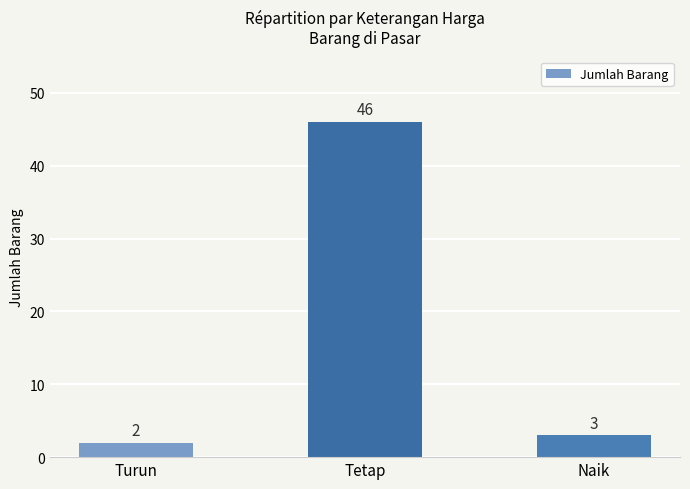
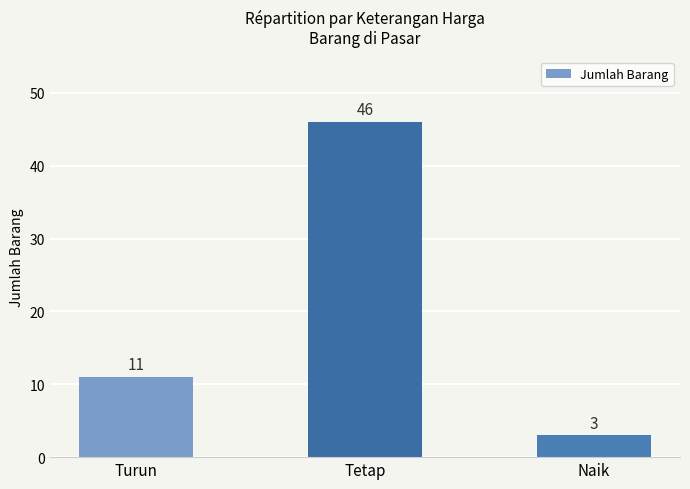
  {
-   "Turun": 2,
+   "Turun": 11,
    "Tetap": 46,
    "Naik": 3
  }
